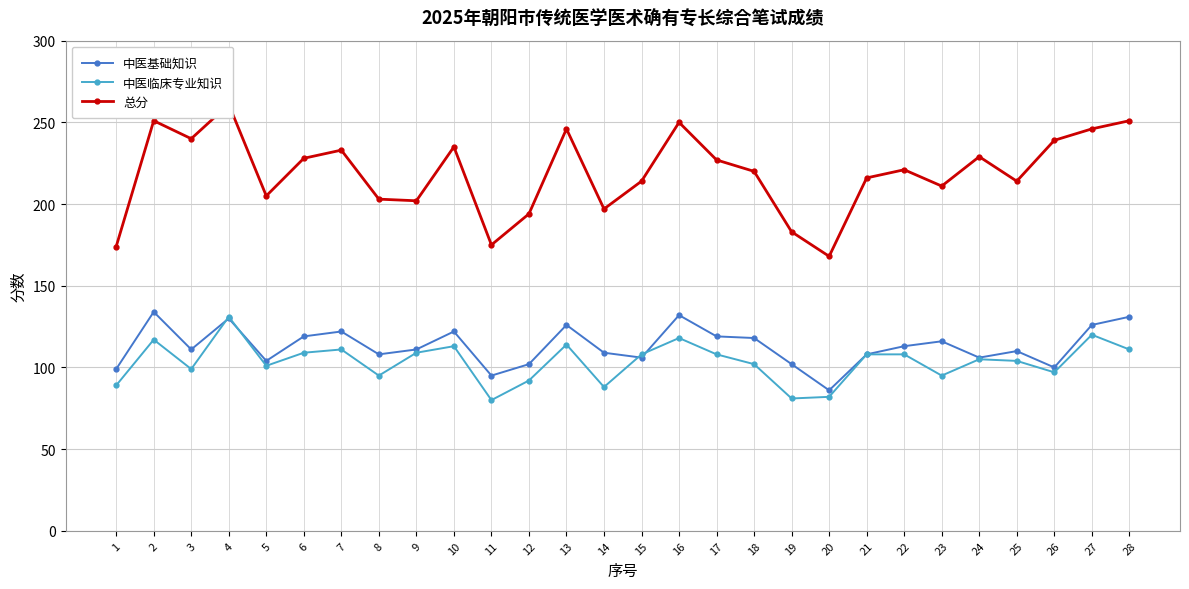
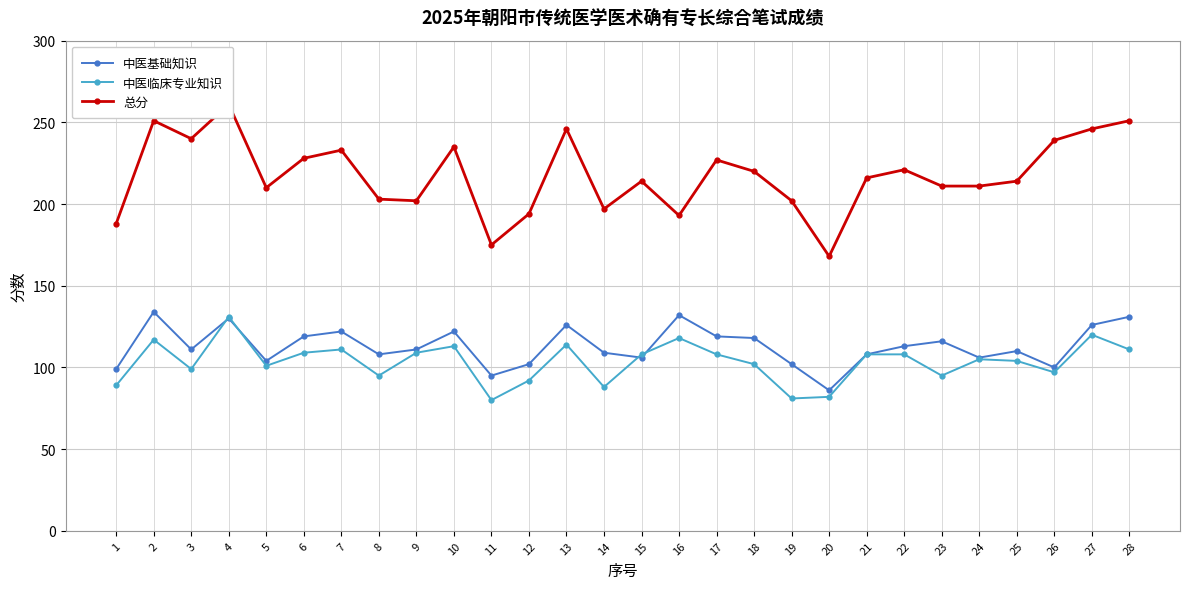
  {
    "总分": {
-     "1": 174,
+     "1": 188,
      "2": 251,
      "3": 240,
-     "5": 205,
+     "5": 210,
      "6": 228,
      "7": 233,
      "8": 203,
      "9": 202,
      "10": 235,
      "11": 175,
      "12": 194,
      "13": 246,
      "14": 197,
      "15": 214,
-     "16": 250,
+     "16": 193,
      "17": 227,
      "18": 220,
-     "19": 183,
+     "19": 202,
      "20": 168,
      "21": 216,
      "22": 221,
      "23": 211,
-     "24": 229,
+     "24": 211,
      "25": 214,
      "26": 239,
      "27": 246,
      "28": 251
    }
  }
